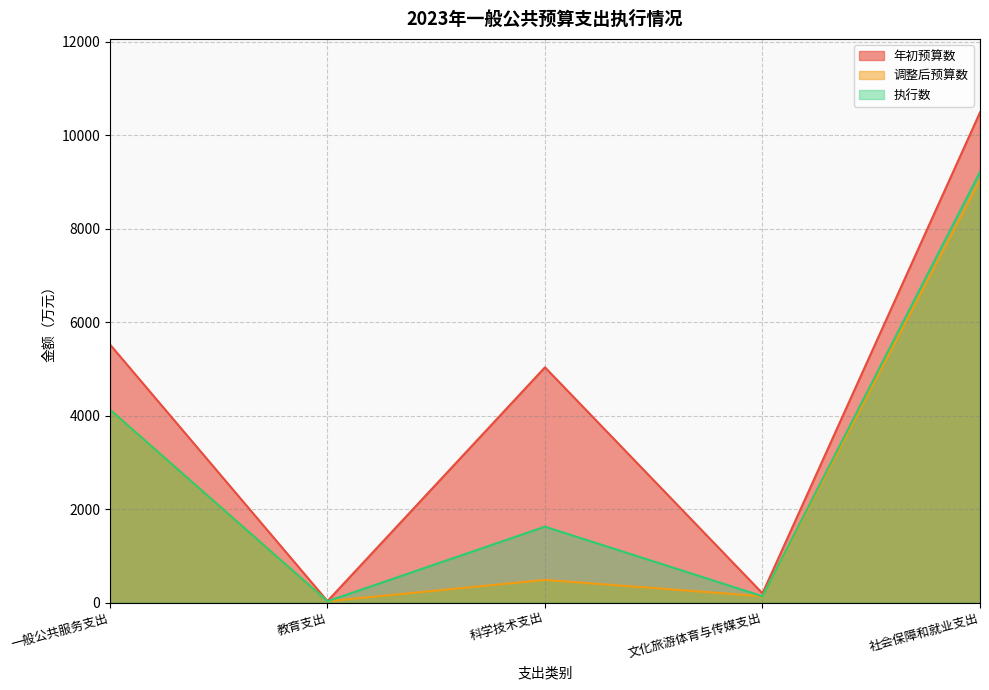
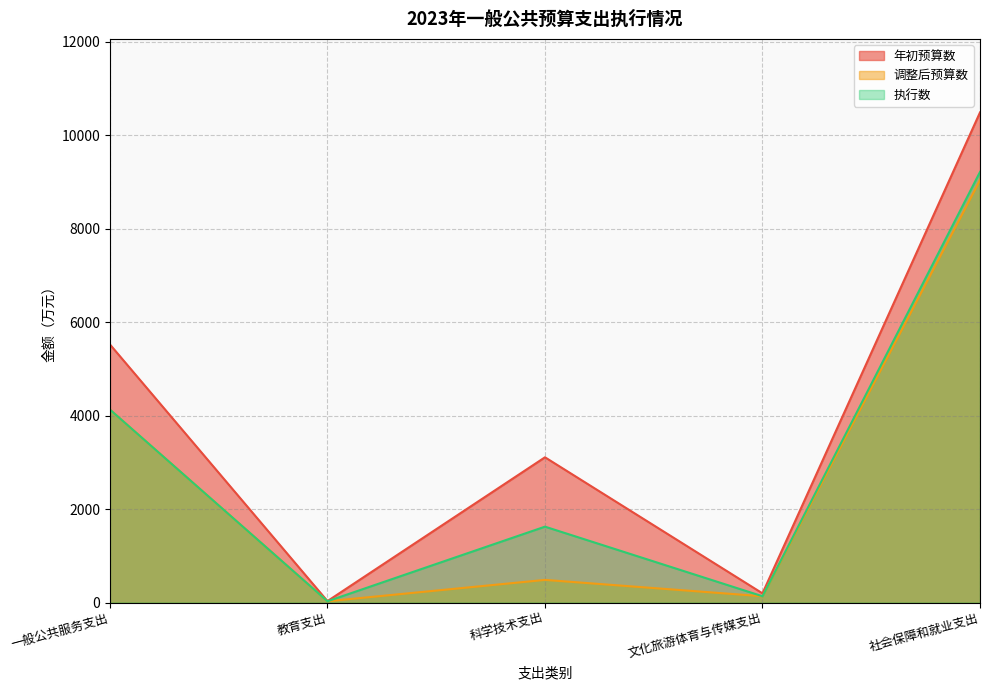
  {
    "年初预算数": {
      "一般公共服务支出": 5500,
-     "科学技术支出": 5000,
+     "科学技术支出": 3100,
      "文化旅游体育与传媒支出": 200,
      "社会保障和就业支出": 10500
    },
    "调整后预算数": {
      "科学技术支出": 500,
      "社会保障和就业支出": 9000
    },
    "执行数": {
      "科学技术支出": 1600,
      "社会保障和就业支出": 9200
    }
  }
